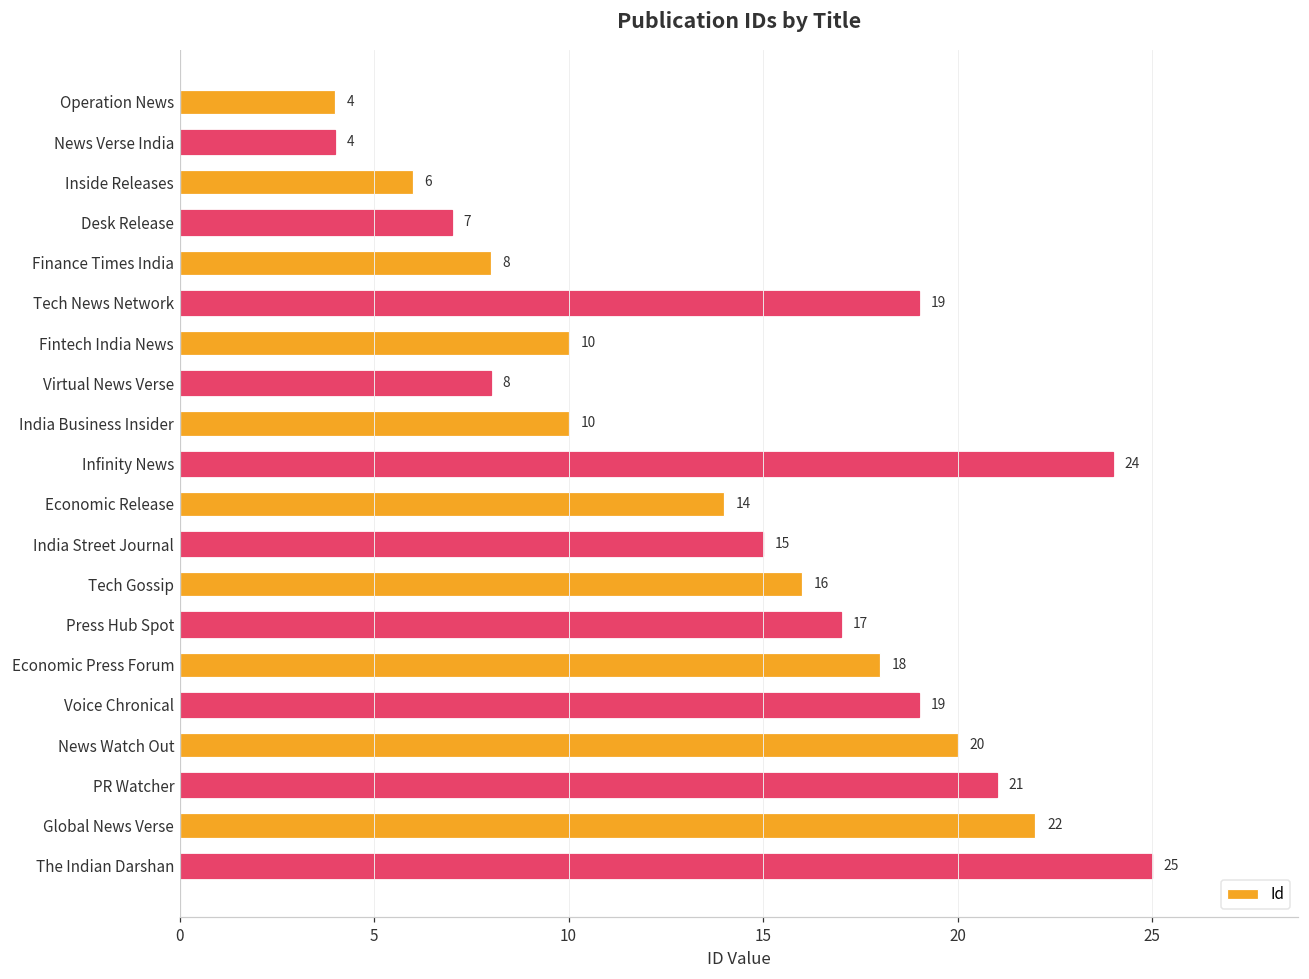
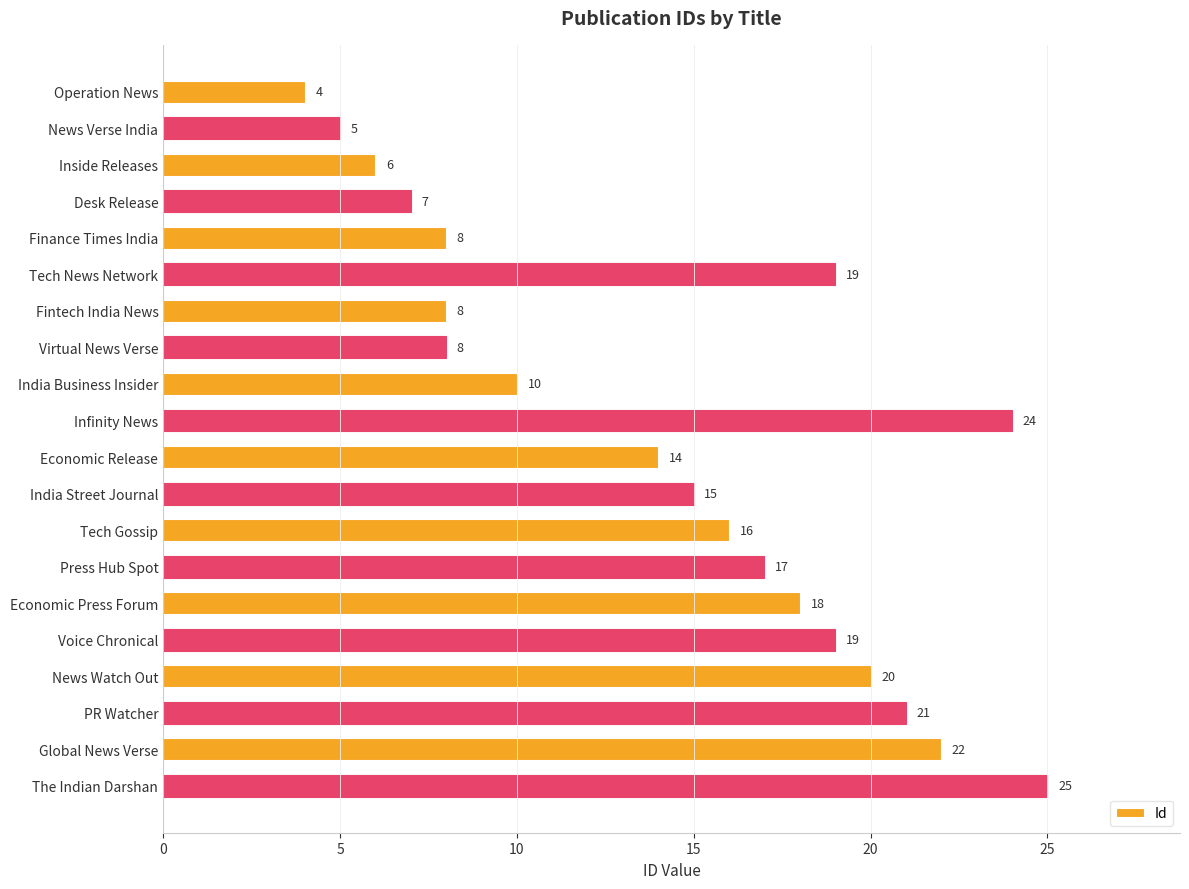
  {
    "Operation News": 4,
-   "News Verse India": 4,
+   "News Verse India": 5,
    "Inside Releases": 6,
    "Desk Release": 7,
    "Finance Times India": 8,
    "Tech News Network": 19,
-   "Fintech India News": 10,
+   "Fintech India News": 8,
    "Virtual News Verse": 8,
    "India Business Insider": 10,
    "Infinity News": 24,
    "Economic Release": 14,
    "India Street Journal": 15,
    "Tech Gossip": 16,
    "Press Hub Spot": 17,
    "Economic Press Forum": 18,
    "Voice Chronical": 19,
    "News Watch Out": 20,
    "PR Watcher": 21,
    "Global News Verse": 22,
    "The Indian Darshan": 25
  }
